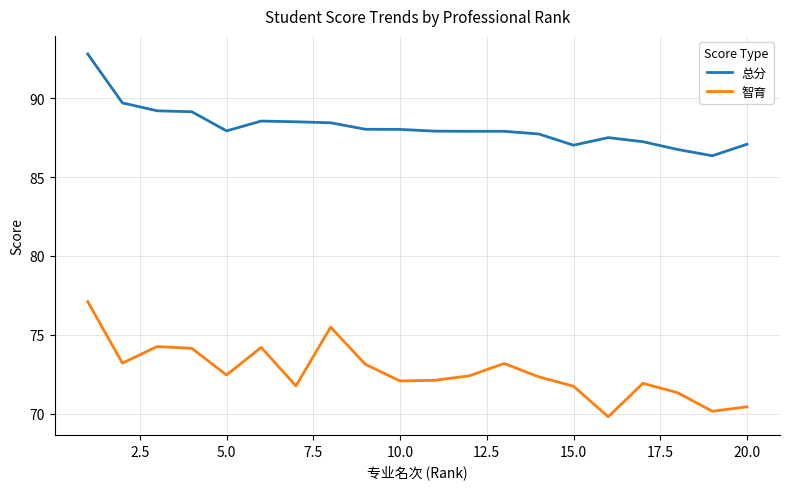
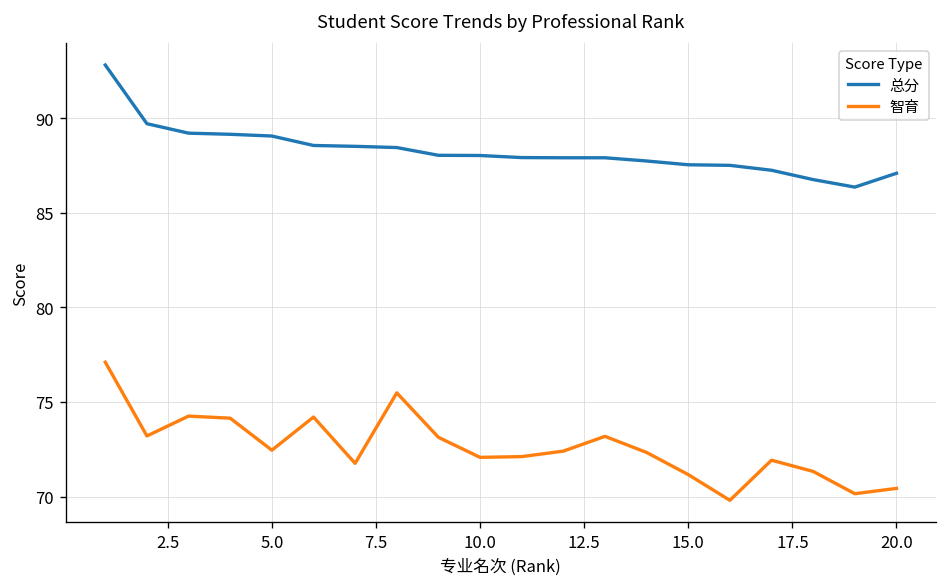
  {
    "总分": {
-     "5.0": 87.9,
+     "5.0": 89.0,
      "10.0": 88.0,
-     "15.0": 87.0,
+     "15.0": 87.5,
      "20.0": 87.1
    },
    "智育": {
      "5.0": 72.4,
      "10.0": 72.1,
-     "15.0": 71.7,
+     "15.0": 71.2,
      "20.0": 70.4
    }
  }
